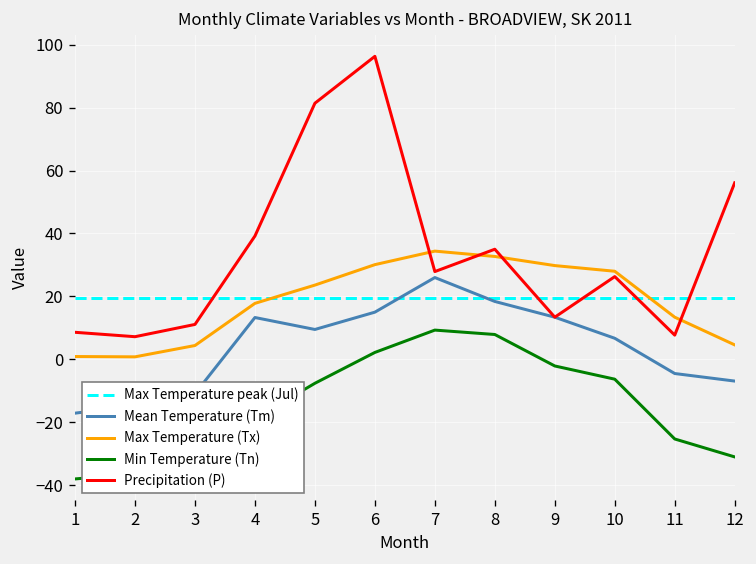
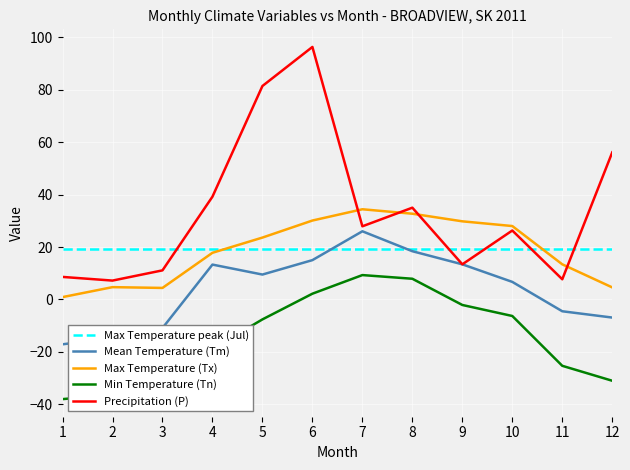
  {
    "Max Temperature peak (Jul)": {
      "1": 19,
      "2": 19,
      "3": 19,
      "4": 19,
      "5": 19,
      "6": 19,
      "7": 19,
      "8": 19,
      "9": 19,
      "10": 19,
      "11": 19,
      "12": 19
    },
    "Mean Temperature (Tm)": {
      "1": -17,
      "4": 13,
      "5": 10,
      "6": 15,
      "7": 26,
      "8": 18,
      "10": 7,
      "11": -5,
      "12": -7
    },
    "Max Temperature (Tx)": {
      "1": 1,
-     "2": 1,
+     "2": 5,
      "3": 4,
      "4": 18,
      "5": 24,
      "6": 30,
      "7": 34,
      "8": 33,
      "9": 30,
      "10": 28,
      "11": 13,
      "12": 5
    },
    "Min Temperature (Tn)": {
      "1": -38,
      "5": -8,
      "6": 2,
      "7": 9,
      "8": 8,
      "9": -2,
      "10": -6,
      "11": -25,
      "12": -31
    },
    "Precipitation (P)": {
      "1": 9,
      "2": 7,
      "3": 11,
      "4": 39,
      "5": 81,
      "6": 96,
      "7": 28,
      "8": 35,
      "10": 26,
      "11": 8,
      "12": 56
    }
  }
